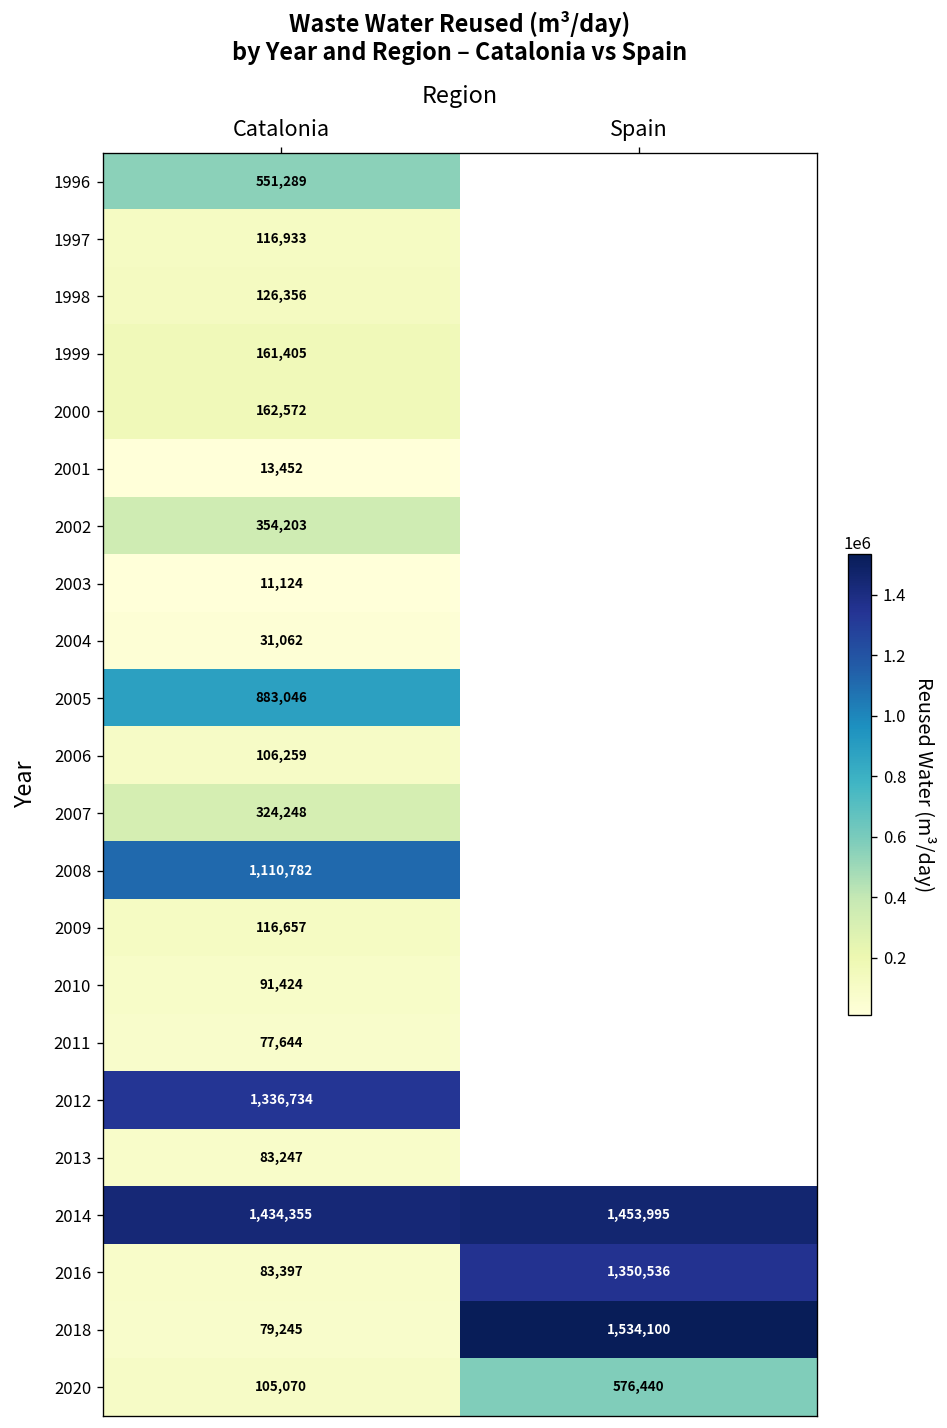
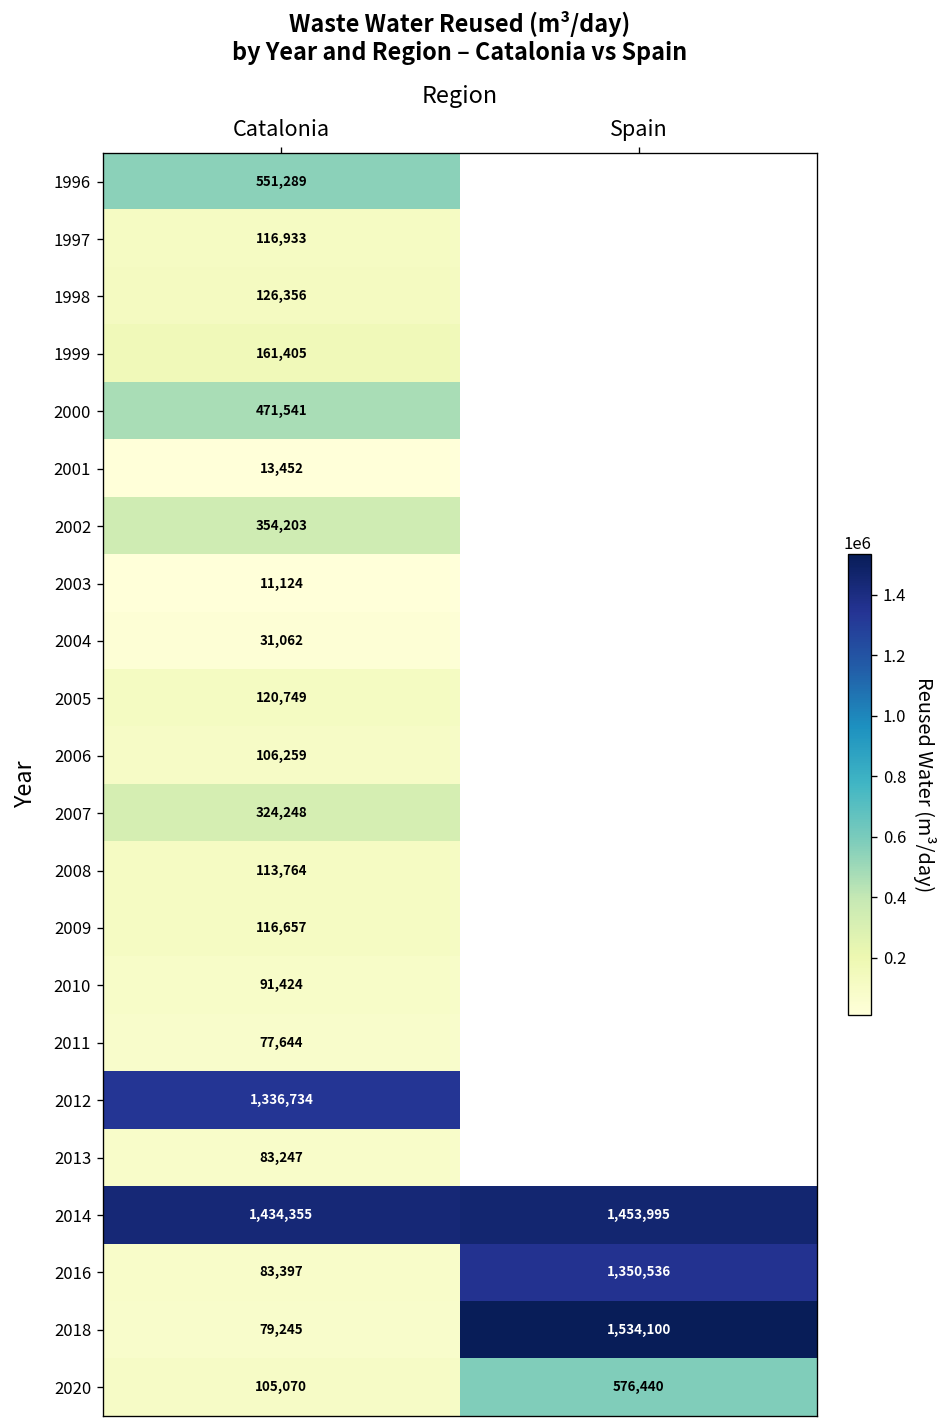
  {
    "1996": {
      "Catalonia": "551,289"
    },
    "1997": {
      "Catalonia": "116,933"
    },
    "1998": {
      "Catalonia": "126,356"
    },
    "1999": {
      "Catalonia": "161,405"
    },
    "2000": {
-     "Catalonia": "162,572"
+     "Catalonia": "471,541"
    },
    "2001": {
      "Catalonia": "13,452"
    },
    "2002": {
      "Catalonia": "354,203"
    },
    "2003": {
      "Catalonia": "11,124"
    },
    "2004": {
      "Catalonia": "31,062"
    },
    "2005": {
-     "Catalonia": "883,046"
+     "Catalonia": "120,749"
    },
    "2006": {
      "Catalonia": "106,259"
    },
    "2007": {
      "Catalonia": "324,248"
    },
    "2008": {
-     "Catalonia": "1,110,782"
+     "Catalonia": "113,764"
    },
    "2009": {
      "Catalonia": "116,657"
    },
    "2010": {
      "Catalonia": "91,424"
    },
    "2011": {
      "Catalonia": "77,644"
    },
    "2012": {
      "Catalonia": "1,336,734"
    },
    "2013": {
      "Catalonia": "83,247"
    },
    "2014": {
      "Catalonia": "1,434,355",
      "Spain": "1,453,995"
    },
    "2016": {
      "Catalonia": "83,397",
      "Spain": "1,350,536"
    },
    "2018": {
      "Catalonia": "79,245",
      "Spain": "1,534,100"
    },
    "2020": {
      "Catalonia": "105,070",
      "Spain": "576,440"
    }
  }
